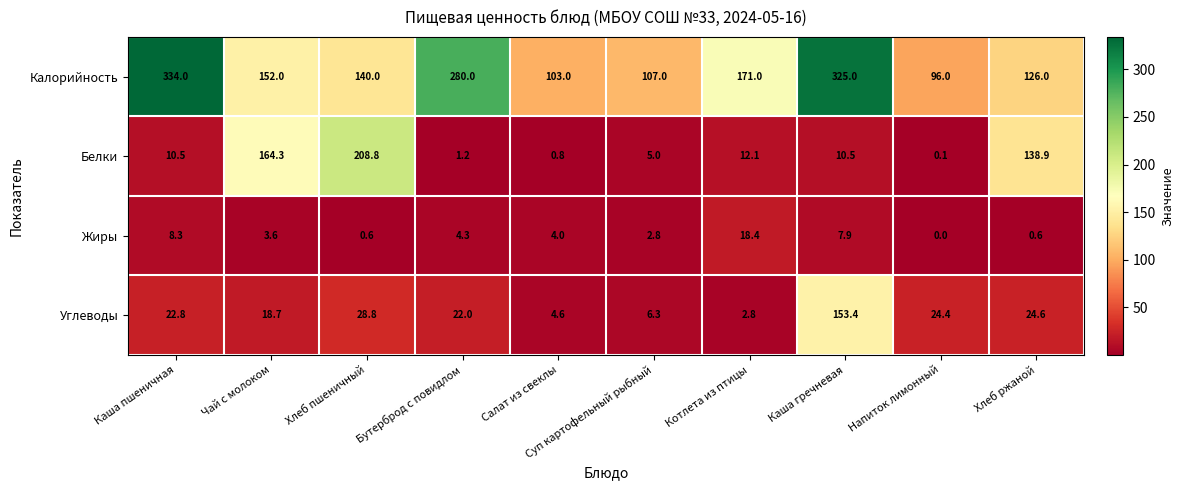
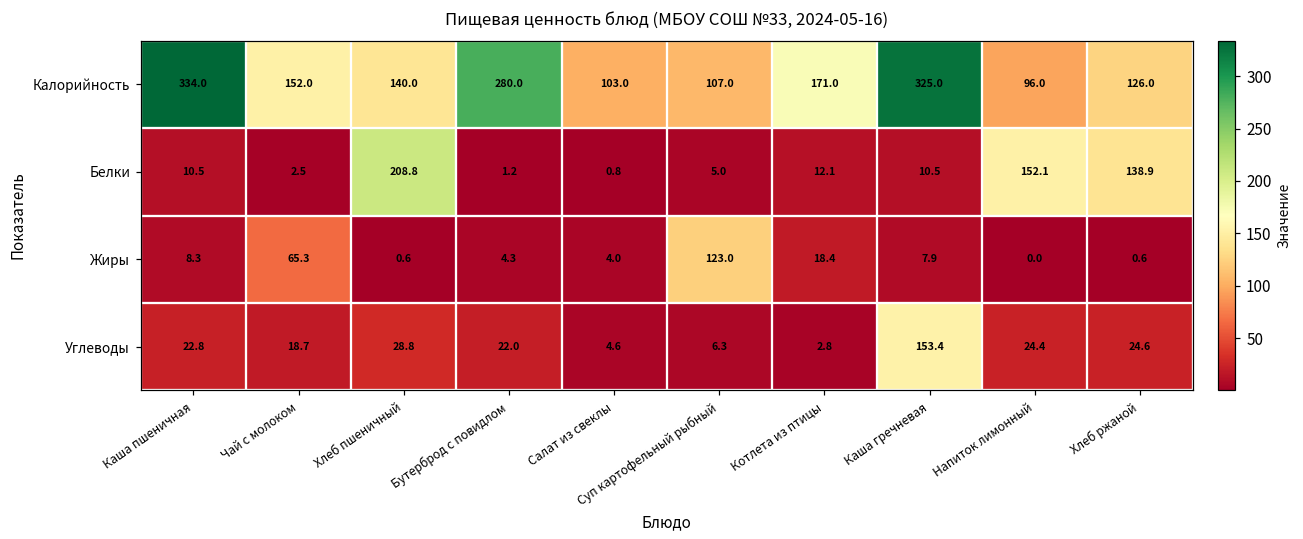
  {
    "Калорийность": {
      "Каша пшеничная": 334.0,
      "Чай с молоком": 152.0,
      "Хлеб пшеничный": 140.0,
      "Бутерброд с повидлом": 280.0,
      "Салат из свеклы": 103.0,
      "Суп картофельный рыбный": 107.0,
      "Котлета из птицы": 171.0,
      "Каша гречневая": 325.0,
      "Напиток лимонный": 96.0,
      "Хлеб ржаной": 126.0
    },
    "Белки": {
      "Каша пшеничная": 10.5,
-     "Чай с молоком": 164.3,
+     "Чай с молоком": 2.5,
      "Хлеб пшеничный": 208.8,
      "Бутерброд с повидлом": 1.2,
      "Салат из свеклы": 0.8,
      "Суп картофельный рыбный": 5.0,
      "Котлета из птицы": 12.1,
      "Каша гречневая": 10.5,
-     "Напиток лимонный": 0.1,
+     "Напиток лимонный": 152.1,
      "Хлеб ржаной": 138.9
    },
    "Жиры": {
      "Каша пшеничная": 8.3,
-     "Чай с молоком": 3.6,
+     "Чай с молоком": 65.3,
      "Хлеб пшеничный": 0.6,
      "Бутерброд с повидлом": 4.3,
      "Салат из свеклы": 4.0,
-     "Суп картофельный рыбный": 2.8,
+     "Суп картофельный рыбный": 123.0,
      "Котлета из птицы": 18.4,
      "Каша гречневая": 7.9,
      "Напиток лимонный": 0.0,
      "Хлеб ржаной": 0.6
    },
    "Углеводы": {
      "Каша пшеничная": 22.8,
      "Чай с молоком": 18.7,
      "Хлеб пшеничный": 28.8,
      "Бутерброд с повидлом": 22.0,
      "Салат из свеклы": 4.6,
      "Суп картофельный рыбный": 6.3,
      "Котлета из птицы": 2.8,
      "Каша гречневая": 153.4,
      "Напиток лимонный": 24.4,
      "Хлеб ржаной": 24.6
    }
  }
